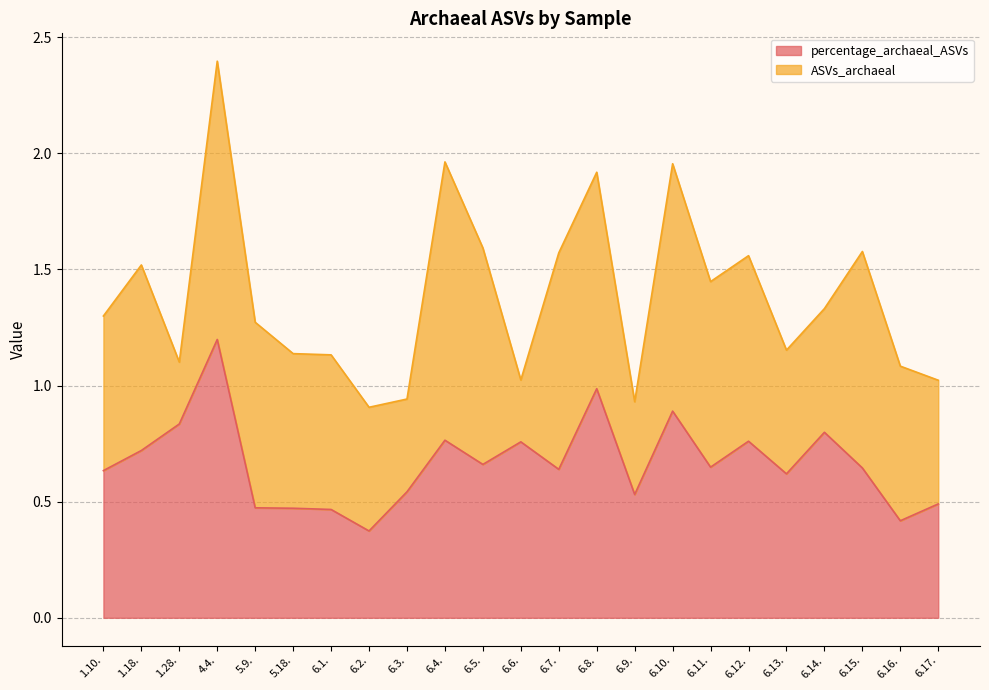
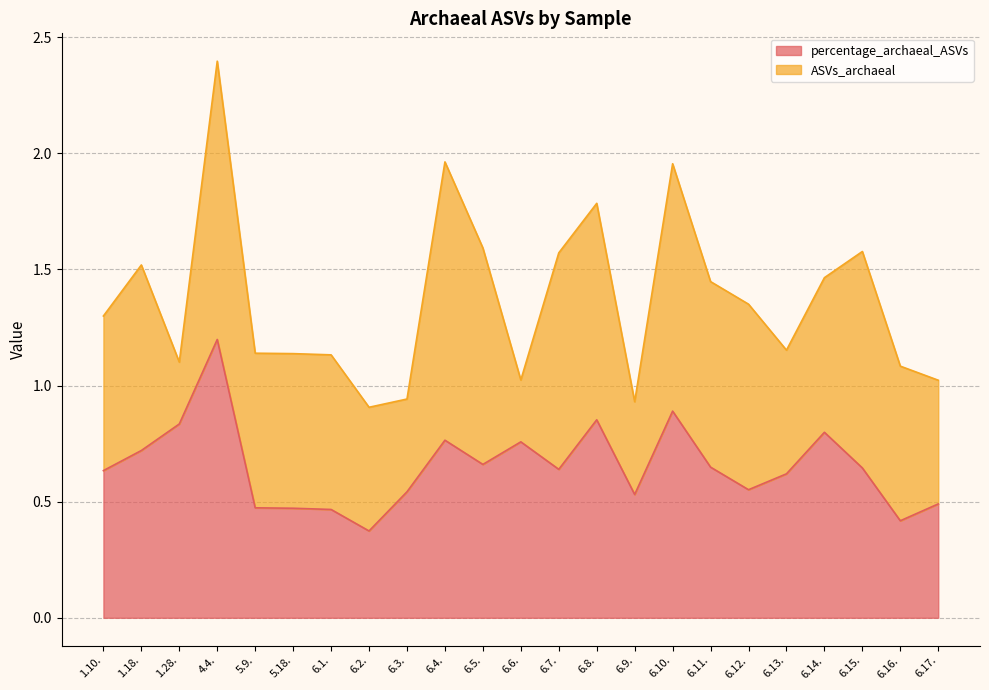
  {
    "percentage_archaeal_ASVs": {
      "1.10.": 0.63,
      "1.18.": 0.72,
      "1.28.": 0.83,
      "4.4.": 1.20,
      "5.9.": 0.47,
      "5.18.": 0.47,
      "6.1.": 0.47,
      "6.2.": 0.37,
      "6.3.": 0.54,
      "6.4.": 0.76,
      "6.5.": 0.66,
      "6.6.": 0.76,
      "6.7.": 0.64,
-     "6.8.": 0.99,
+     "6.8.": 0.85,
      "6.9.": 0.53,
      "6.10.": 0.89,
      "6.11.": 0.65,
-     "6.12.": 0.76,
+     "6.12.": 0.55,
      "6.13.": 0.62,
      "6.14.": 0.80,
      "6.15.": 0.65,
      "6.16.": 0.42,
      "6.17.": 0.49
    },
    "ASVs_archaeal": {
      "1.10.": 0.67,
      "1.18.": 0.80,
      "1.28.": 0.27,
      "4.4.": 1.20,
-     "5.9.": 0.80,
+     "5.9.": 0.67,
      "5.18.": 0.67,
      "6.1.": 0.67,
      "6.2.": 0.53,
      "6.3.": 0.40,
      "6.4.": 1.20,
      "6.5.": 0.93,
      "6.6.": 0.27,
      "6.7.": 0.93,
      "6.8.": 0.93,
      "6.9.": 0.40,
      "6.10.": 1.07,
      "6.11.": 0.80,
      "6.12.": 0.80,
      "6.13.": 0.53,
-     "6.14.": 0.53,
+     "6.14.": 0.67,
      "6.15.": 0.93,
      "6.16.": 0.67,
      "6.17.": 0.53
    }
  }
